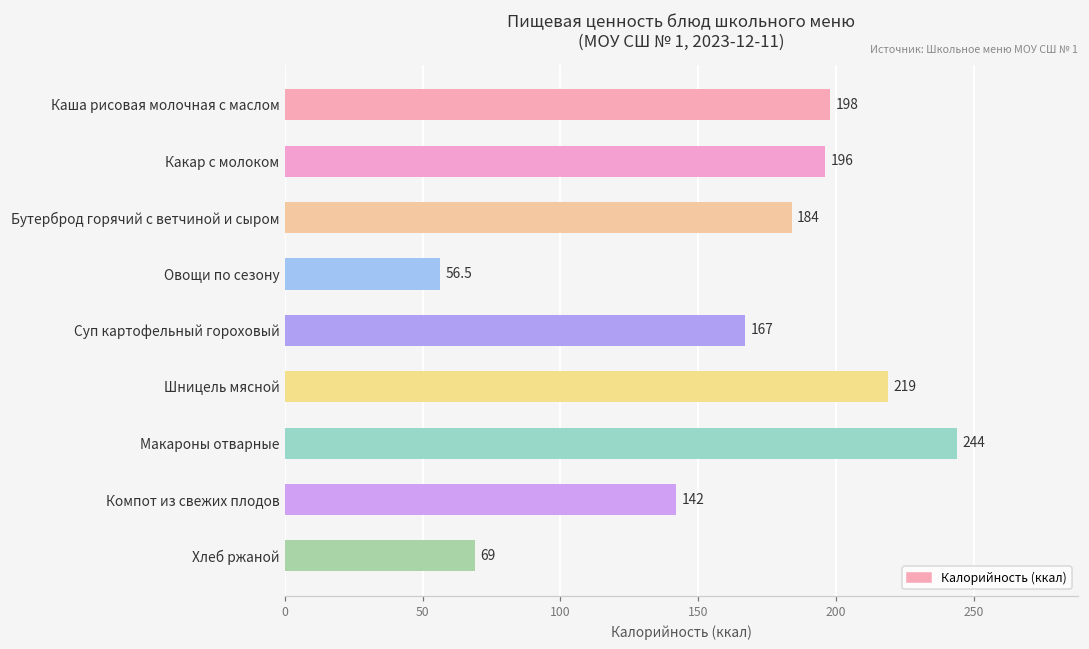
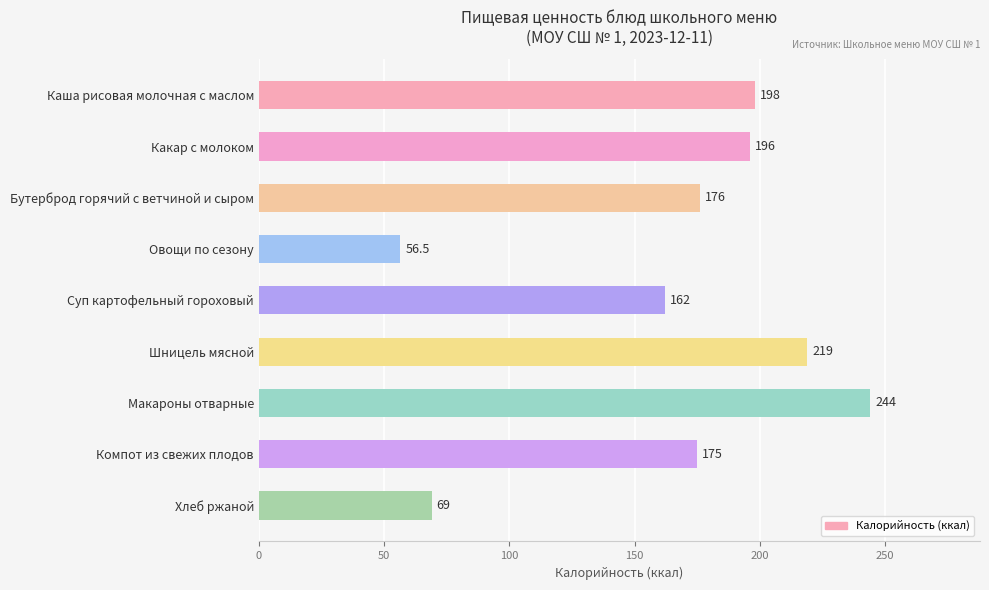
  {
    "Каша рисовая молочная с маслом": 198,
    "Какар с молоком": 196,
-   "Бутерброд горячий с ветчиной и сыром": 184,
+   "Бутерброд горячий с ветчиной и сыром": 176,
    "Овощи по сезону": 56.5,
-   "Суп картофельный гороховый": 167,
+   "Суп картофельный гороховый": 162,
    "Шницель мясной": 219,
    "Макароны отварные": 244,
-   "Компот из свежих плодов": 142,
+   "Компот из свежих плодов": 175,
    "Хлеб ржаной": 69
  }
